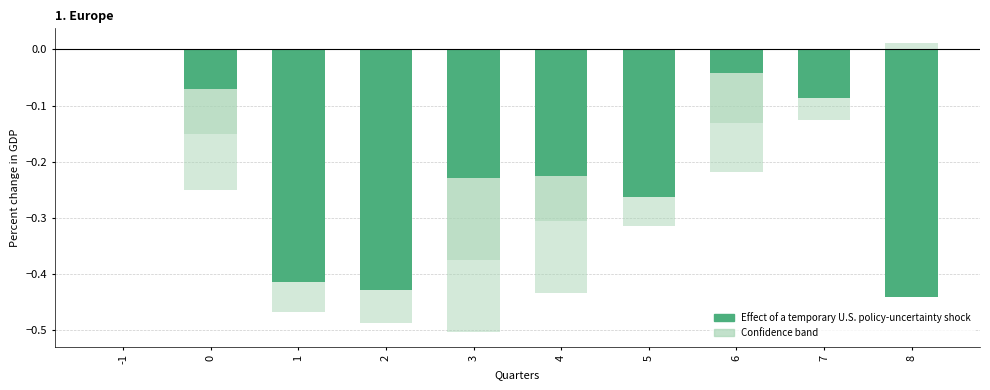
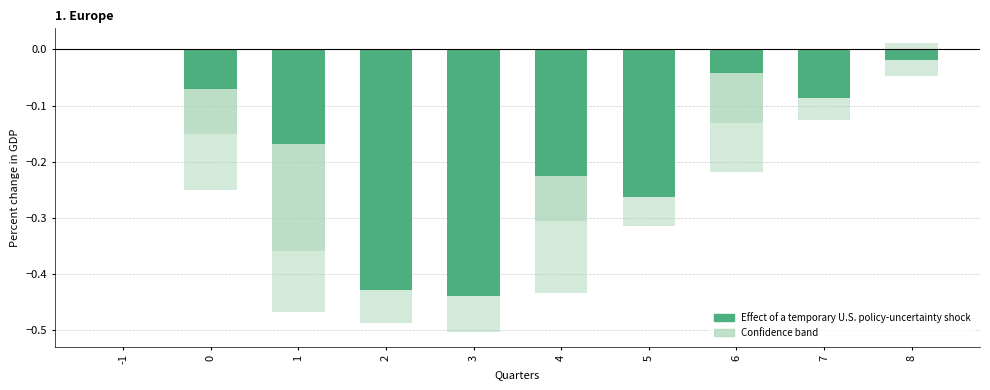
  {
    "Effect of a temporary U.S. policy-uncertainty shock": {
      "-1": 0.00,
-     "1": -0.41,
-     "3": -0.23,
-     "8": -0.44
+     "1": -0.17,
+     "3": -0.44,
+     "8": -0.02
    }
  }
